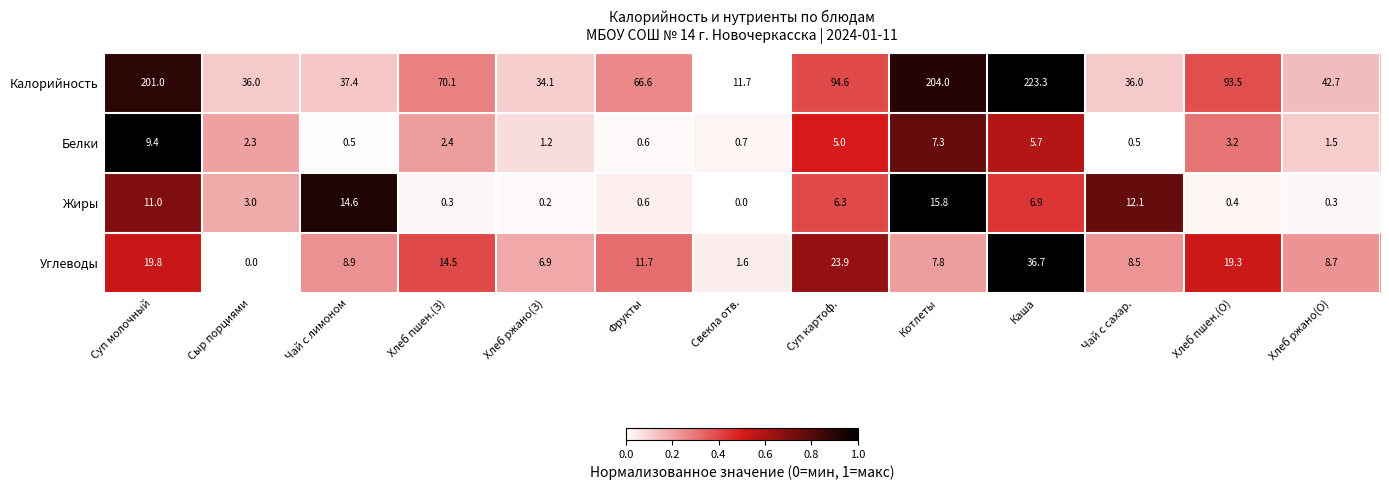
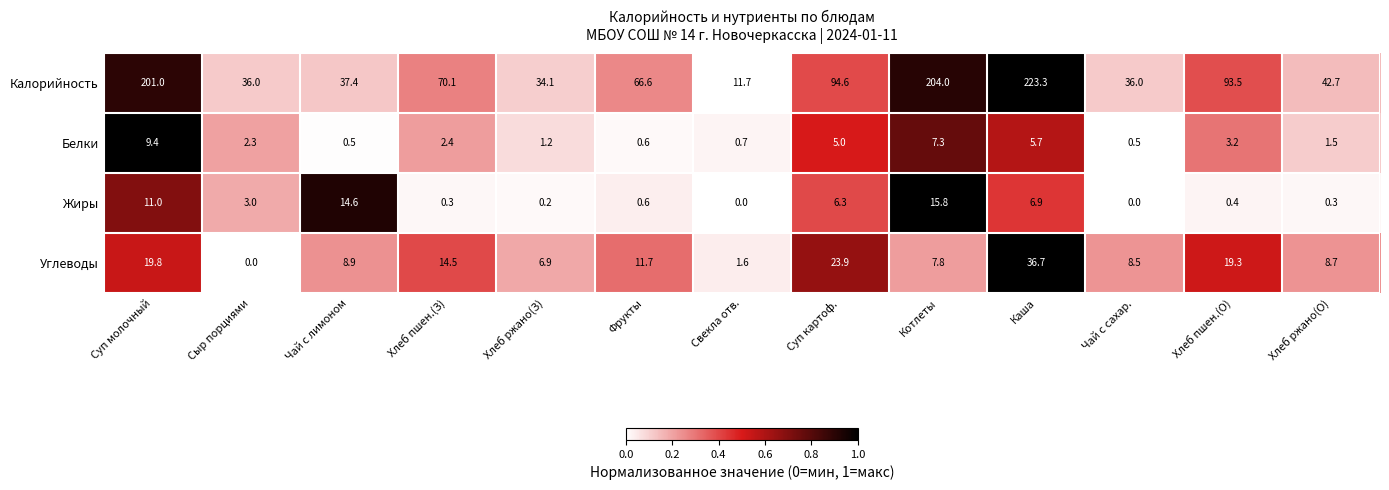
  {
    "Калорийность": {
      "Суп молочный": 201.0,
      "Сыр порциями": 36.0,
      "Чай с лимоном": 37.4,
      "Хлеб пшен.(З)": 70.1,
      "Хлеб ржано(З)": 34.1,
      "Фрукты": 66.6,
      "Свекла отв.": 11.7,
      "Суп картоф.": 94.6,
      "Котлеты": 204.0,
      "Каша": 223.3,
      "Чай с сахар.": 36.0,
      "Хлеб пшен.(О)": 93.5,
      "Хлеб ржано(О)": 42.7
    },
    "Белки": {
      "Суп молочный": 9.4,
      "Сыр порциями": 2.3,
      "Чай с лимоном": 0.5,
      "Хлеб пшен.(З)": 2.4,
      "Хлеб ржано(З)": 1.2,
      "Фрукты": 0.6,
      "Свекла отв.": 0.7,
      "Суп картоф.": 5.0,
      "Котлеты": 7.3,
      "Каша": 5.7,
      "Чай с сахар.": 0.5,
      "Хлеб пшен.(О)": 3.2,
      "Хлеб ржано(О)": 1.5
    },
    "Жиры": {
      "Суп молочный": 11.0,
      "Сыр порциями": 3.0,
      "Чай с лимоном": 14.6,
      "Хлеб пшен.(З)": 0.3,
      "Хлеб ржано(З)": 0.2,
      "Фрукты": 0.6,
      "Свекла отв.": 0.0,
      "Суп картоф.": 6.3,
      "Котлеты": 15.8,
      "Каша": 6.9,
-     "Чай с сахар.": 12.1,
+     "Чай с сахар.": 0.0,
      "Хлеб пшен.(О)": 0.4,
      "Хлеб ржано(О)": 0.3
    },
    "Углеводы": {
      "Суп молочный": 19.8,
      "Сыр порциями": 0.0,
      "Чай с лимоном": 8.9,
      "Хлеб пшен.(З)": 14.5,
      "Хлеб ржано(З)": 6.9,
      "Фрукты": 11.7,
      "Свекла отв.": 1.6,
      "Суп картоф.": 23.9,
      "Котлеты": 7.8,
      "Каша": 36.7,
      "Чай с сахар.": 8.5,
      "Хлеб пшен.(О)": 19.3,
      "Хлеб ржано(О)": 8.7
    }
  }
